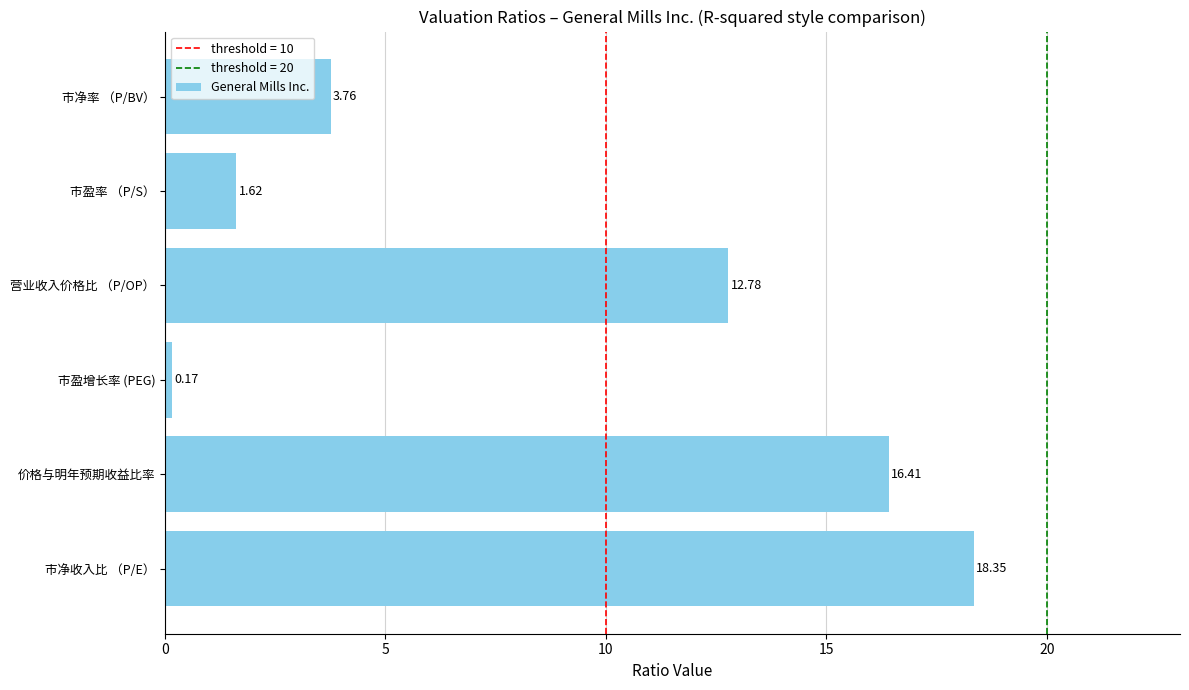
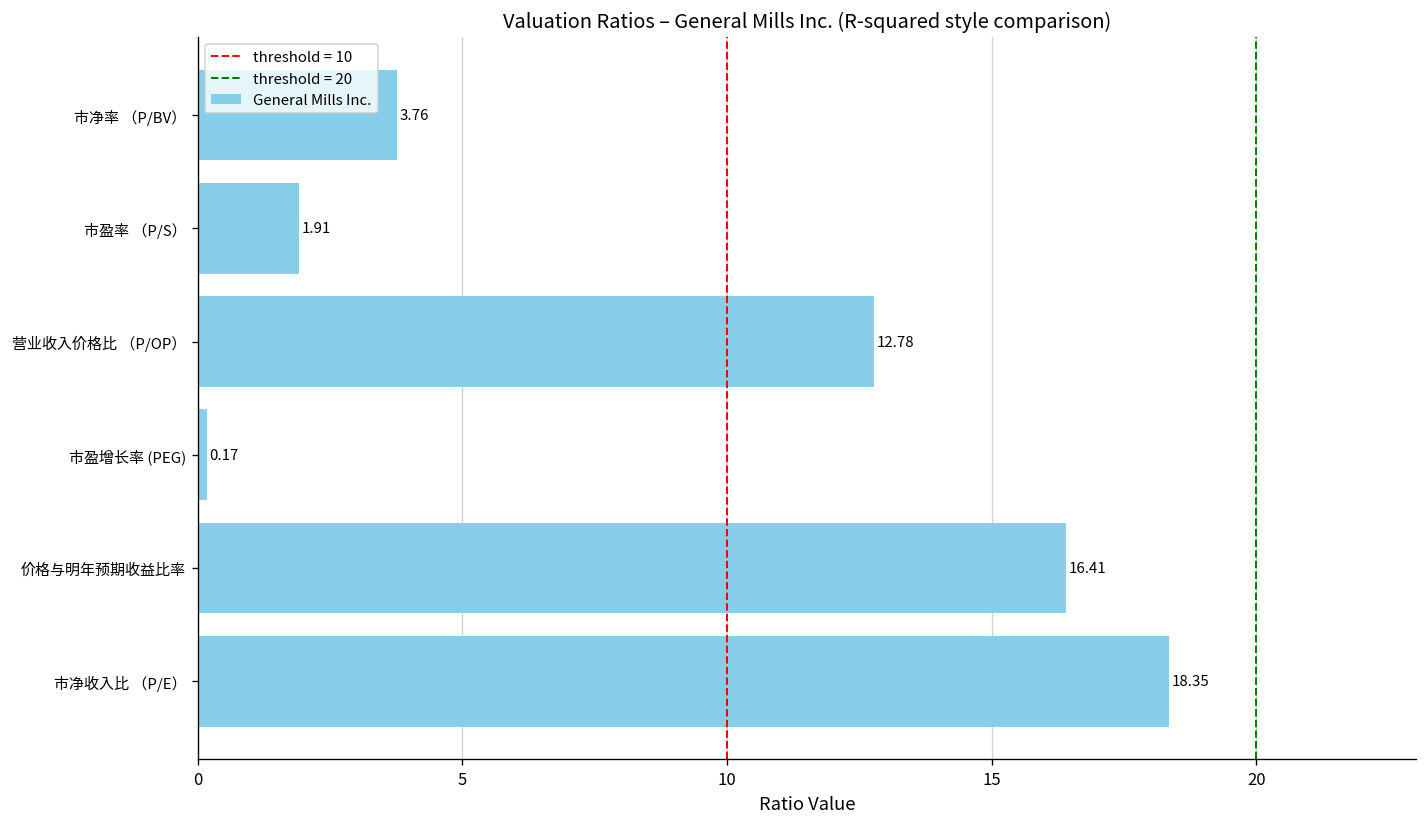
  {
    "市净率 （P/BV）": 3.76,
-   "市盈率 （P/S）": 1.62,
+   "市盈率 （P/S）": 1.91,
    "营业收入价格比 （P/OP）": 12.78,
    "市盈增长率 (PEG)": 0.17,
    "价格与明年预期收益比率": 16.41,
    "市净收入比 （P/E）": 18.35
  }
